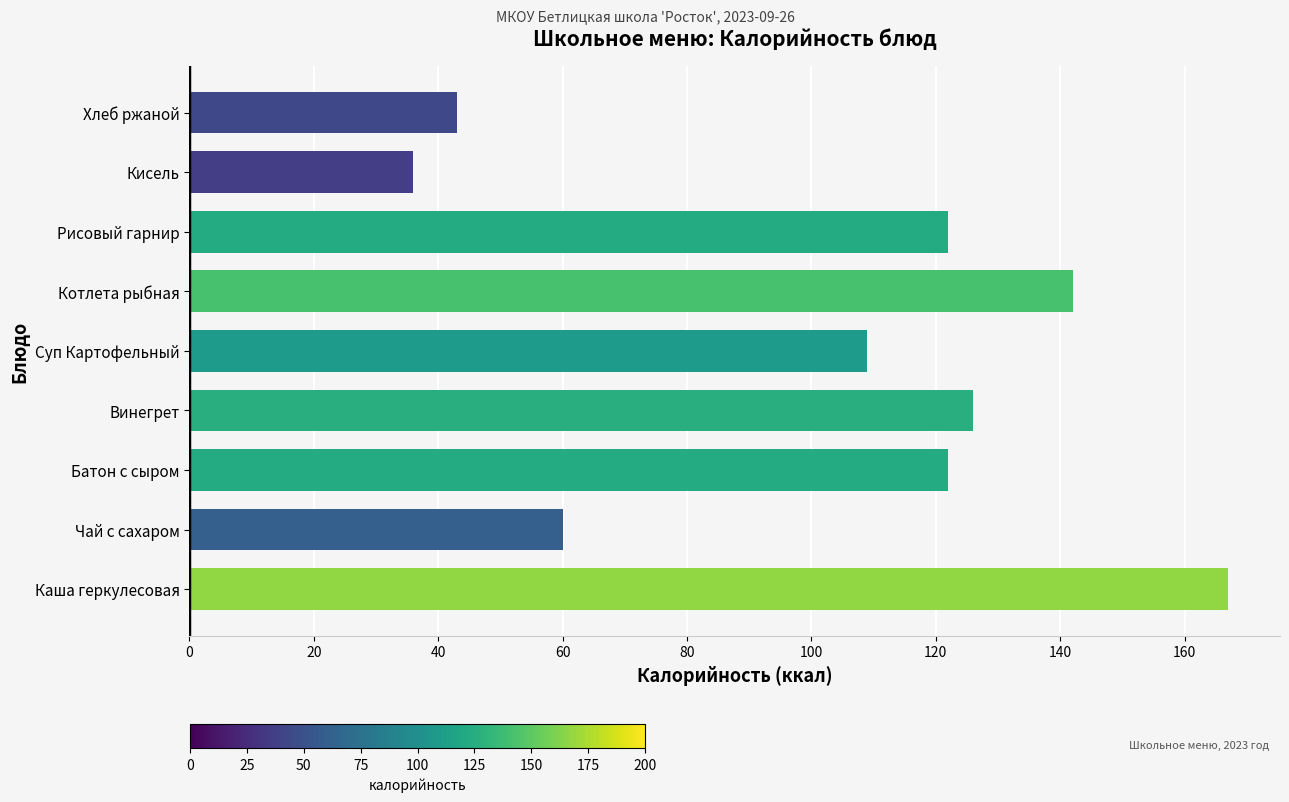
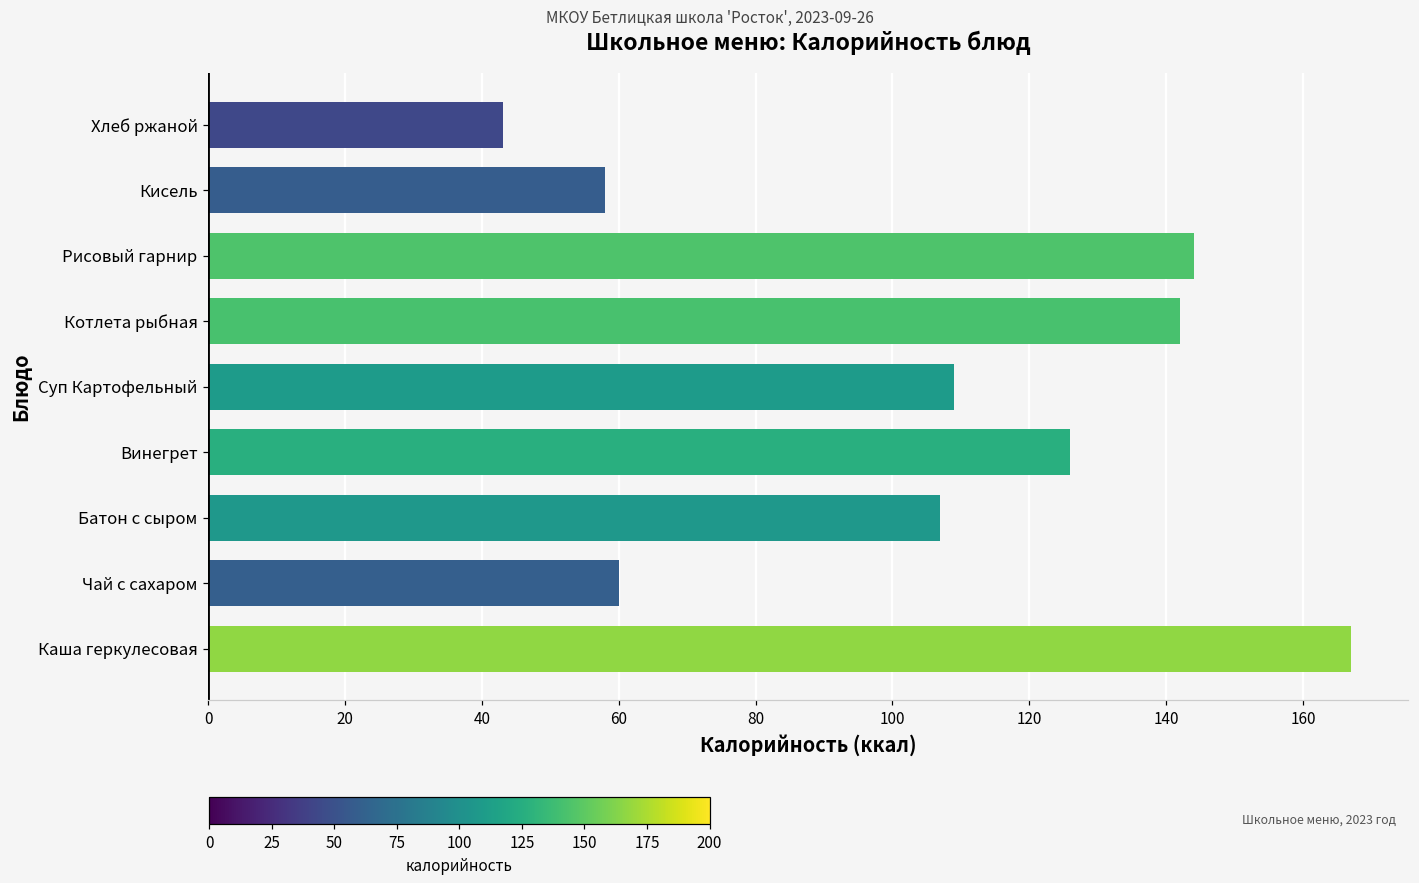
  {
    "Хлеб ржаной": 43,
-   "Кисель": 36,
-   "Рисовый гарнир": 122,
+   "Кисель": 58,
+   "Рисовый гарнир": 144,
    "Котлета рыбная": 142,
    "Суп Картофельный": 109,
    "Винегрет": 126,
-   "Батон с сыром": 122,
+   "Батон с сыром": 107,
    "Чай с сахаром": 60,
    "Каша геркулесовая": 167
  }
